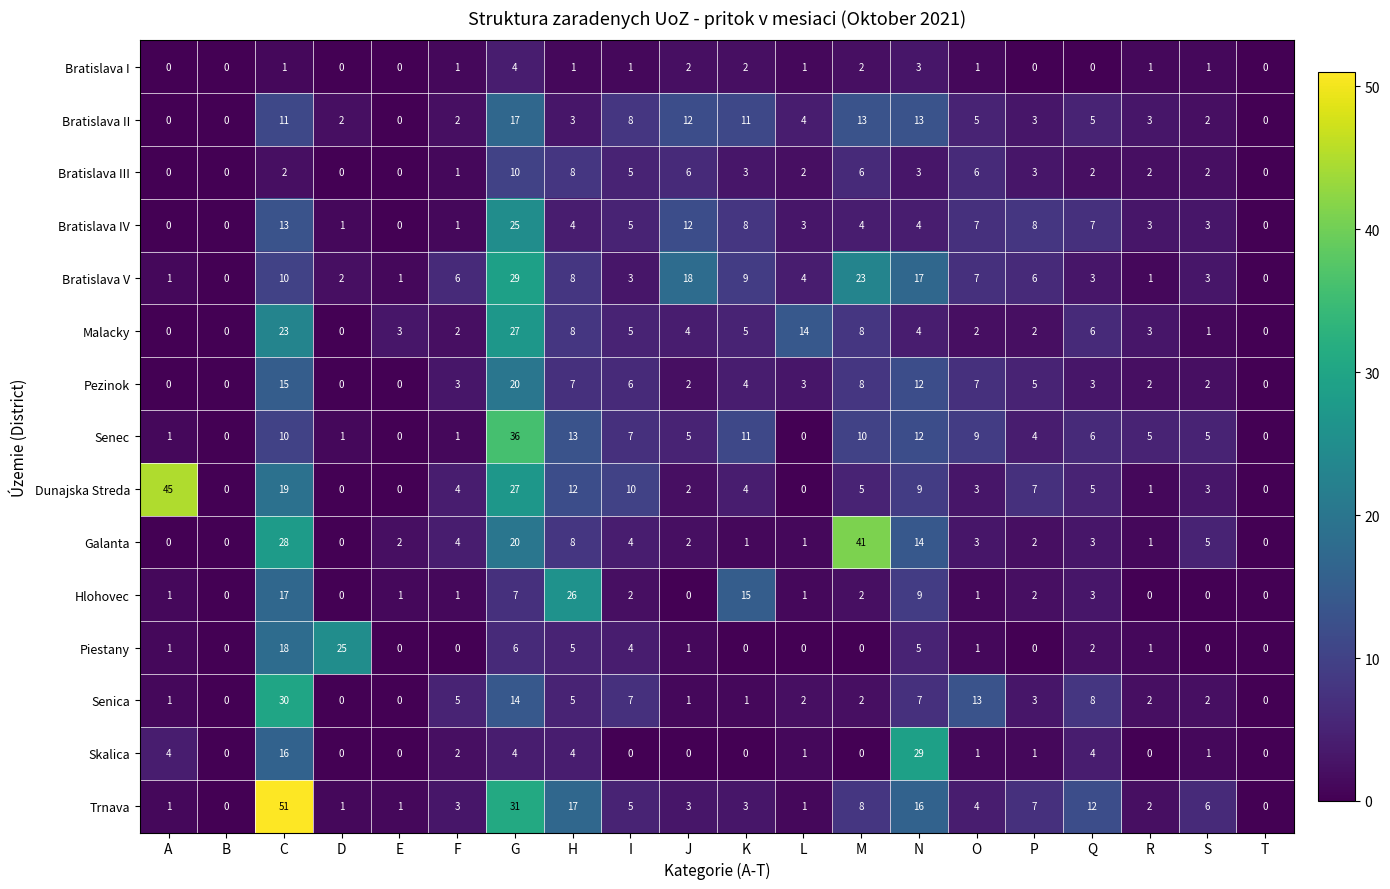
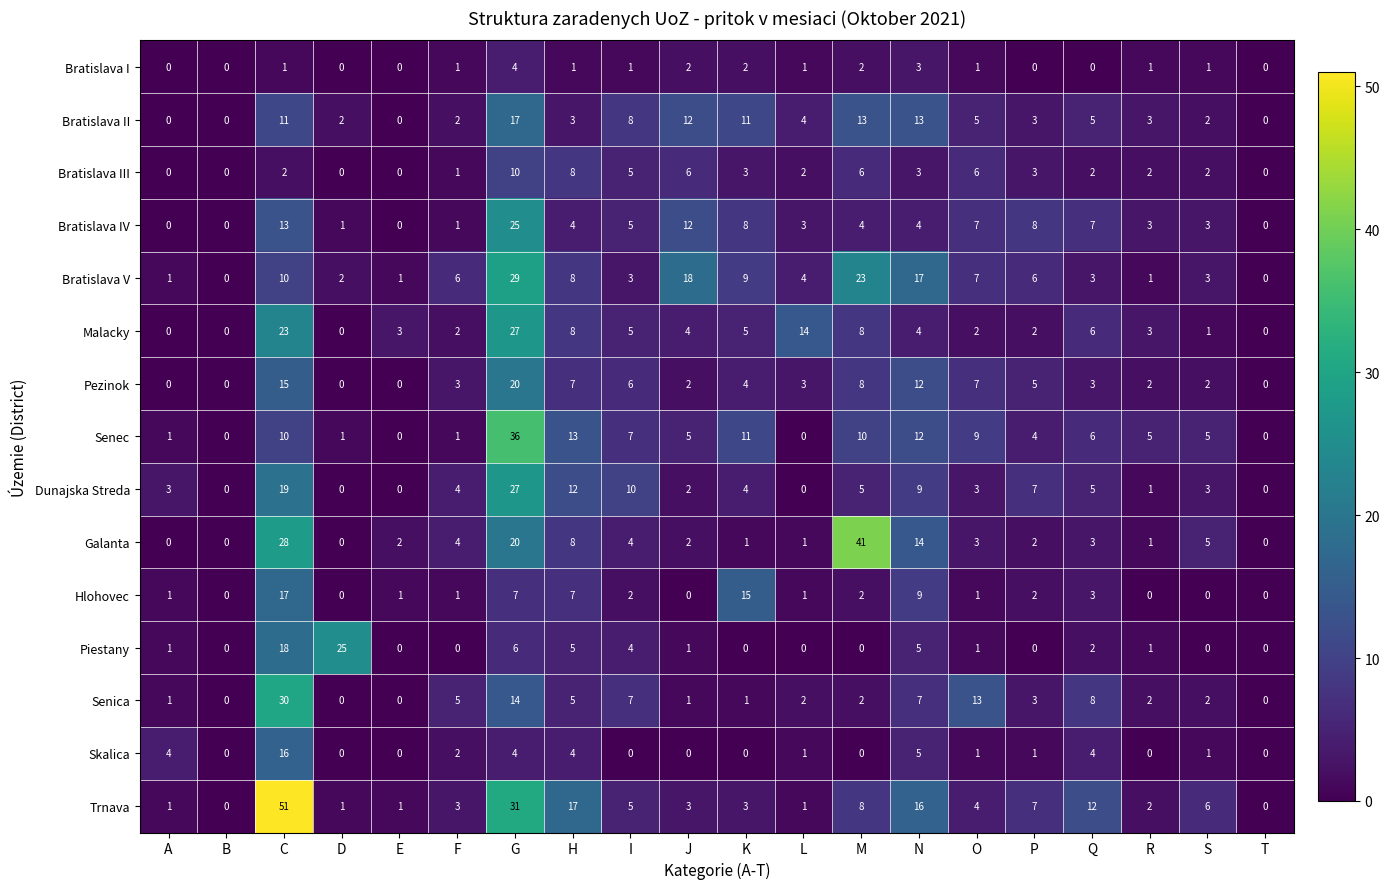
  {
    "Dunajska Streda": {
-     "A": 45,
+     "A": 3,
      "B": 0,
      "C": 19,
      "D": 0,
      "E": 0,
      "F": 4,
      "G": 27,
      "H": 12,
      "I": 10,
      "J": 2,
      "K": 4,
      "L": 0,
      "M": 5,
      "N": 9,
      "O": 3,
      "P": 7,
      "Q": 5,
      "R": 1,
      "S": 3,
      "T": 0
    },
    "Hlohovec": {
      "A": 1,
      "B": 0,
      "C": 17,
      "D": 0,
      "E": 1,
      "F": 1,
      "G": 7,
-     "H": 26,
+     "H": 7,
      "I": 2,
      "J": 0,
      "K": 15,
      "L": 1,
      "M": 2,
      "N": 9,
      "O": 1,
      "P": 2,
      "Q": 3,
      "R": 0,
      "S": 0,
      "T": 0
    },
    "Skalica": {
      "A": 4,
      "B": 0,
      "C": 16,
      "D": 0,
      "E": 0,
      "F": 2,
      "G": 4,
      "H": 4,
      "I": 0,
      "J": 0,
      "K": 0,
      "L": 1,
      "M": 0,
-     "N": 29,
+     "N": 5,
      "O": 1,
      "P": 1,
      "Q": 4,
      "R": 0,
      "S": 1,
      "T": 0
    }
  }
